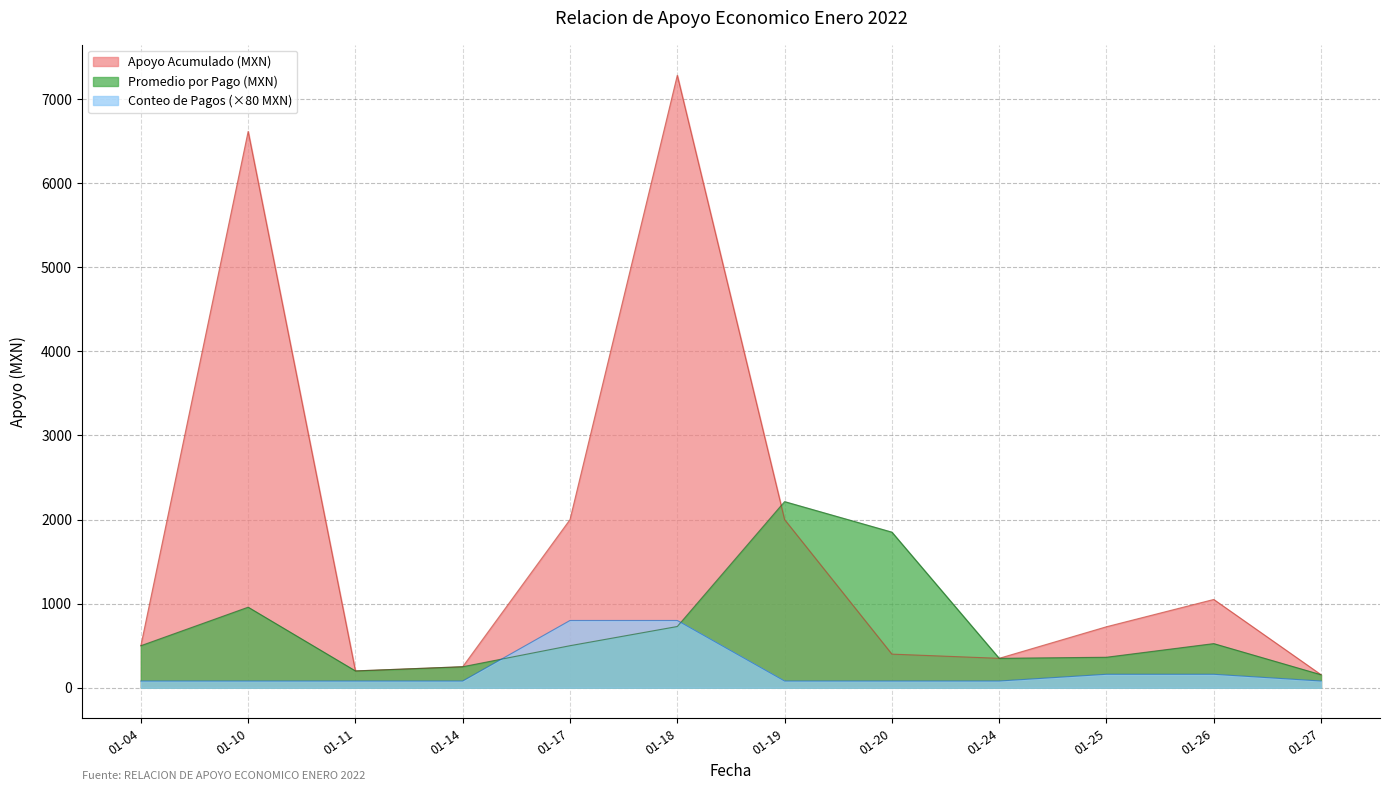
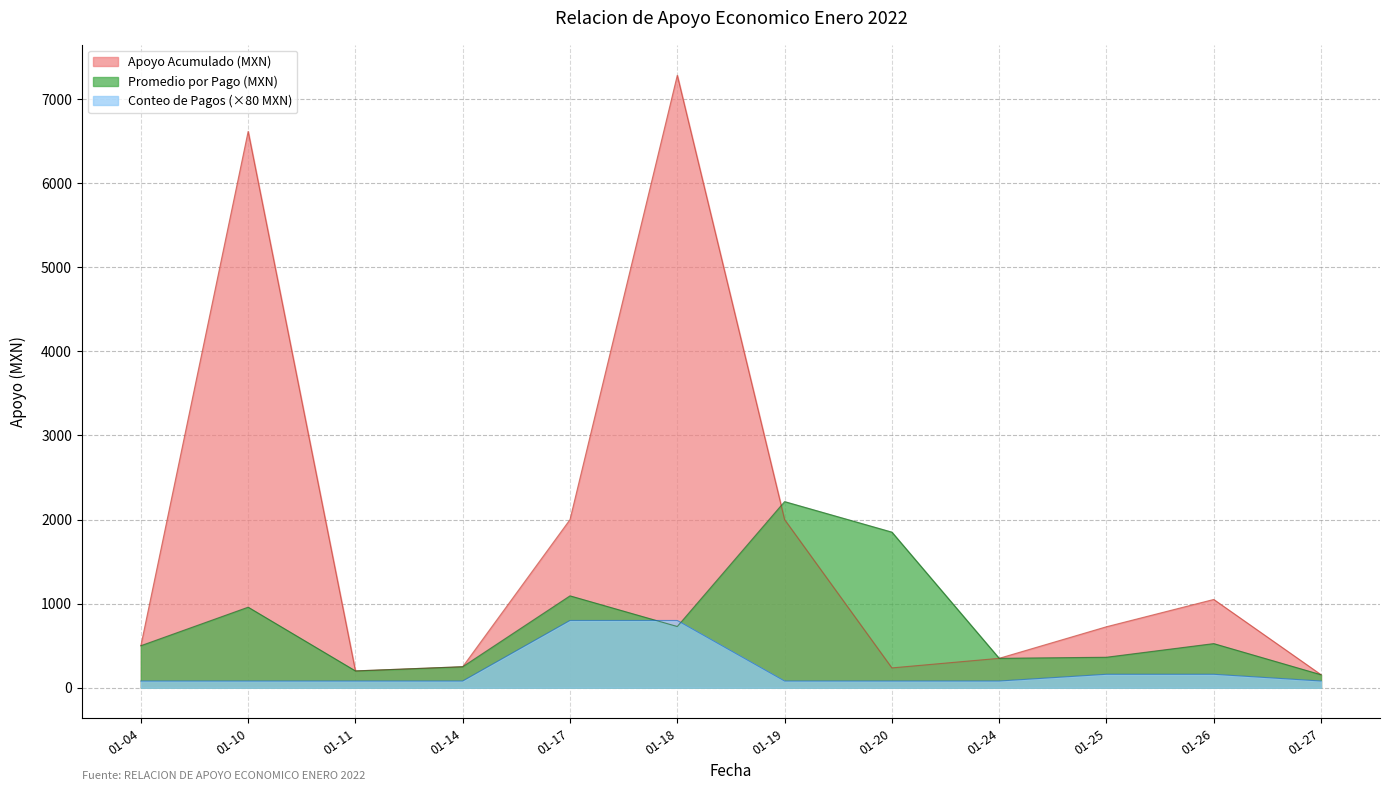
  {
    "Apoyo Acumulado (MXN)": {
      "01-10": 6600,
      "01-17": 2000,
      "01-18": 7300,
      "01-19": 2000,
-     "01-20": 400,
+     "01-20": 200,
      "01-25": 700,
      "01-26": 1100
    },
    "Promedio por Pago (MXN)": {
      "01-10": 1000,
-     "01-17": 500,
+     "01-17": 1100,
      "01-18": 700,
      "01-19": 2200,
      "01-20": 1900,
      "01-25": 400,
      "01-26": 500
    },
    "Conteo de Pagos (×80 MXN)": {
      "01-04": 100,
      "01-10": 100,
      "01-11": 100,
      "01-14": 100,
      "01-17": 800,
      "01-18": 800,
      "01-19": 100,
      "01-20": 100,
      "01-24": 100,
      "01-25": 200,
      "01-26": 200,
      "01-27": 100
    }
  }
